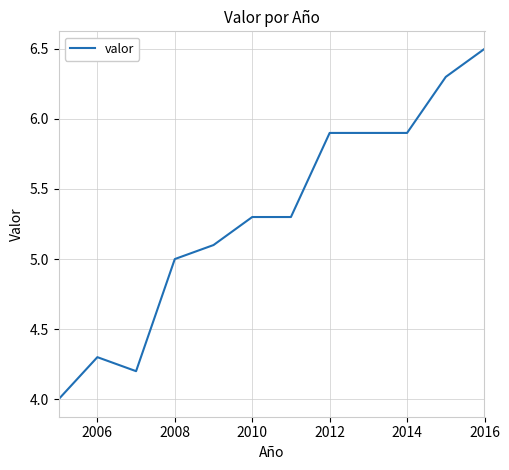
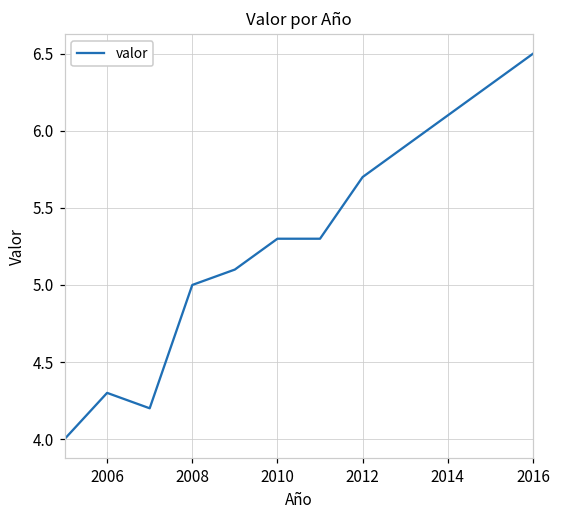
  {
    "2006": 4.3,
    "2008": 5.0,
    "2010": 5.3,
-   "2012": 5.9,
-   "2014": 5.9,
+   "2012": 5.7,
+   "2014": 6.1,
    "2016": 6.5
  }
